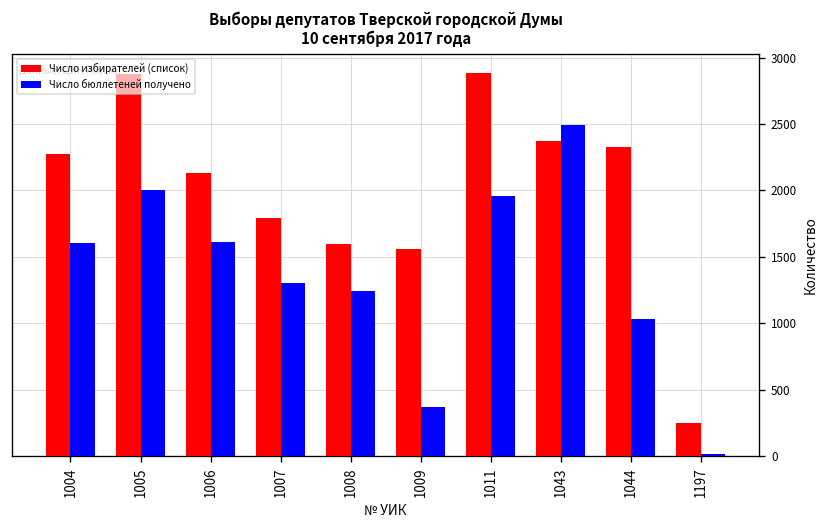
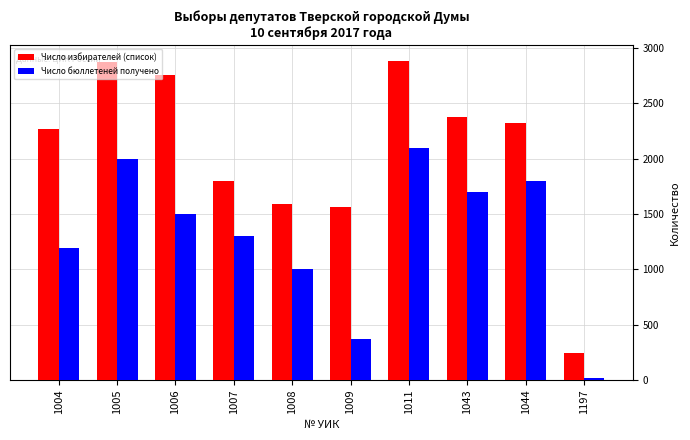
  {
    "Число избирателей (список)": {
      "1004": 2270,
-     "1006": 2130,
+     "1006": 2750,
      "1007": 1790,
      "1008": 1590,
      "1009": 1560,
      "1011": 2880,
      "1043": 2380,
      "1044": 2330,
      "1197": 250
    },
    "Число бюллетеней получено": {
-     "1004": 1600,
+     "1004": 1190,
      "1005": 2000,
-     "1006": 1610,
+     "1006": 1500,
      "1007": 1300,
-     "1008": 1250,
+     "1008": 1000,
      "1009": 370,
-     "1011": 1960,
-     "1043": 2490,
-     "1044": 1030
+     "1011": 2100,
+     "1043": 1700,
+     "1044": 1800
    }
  }
